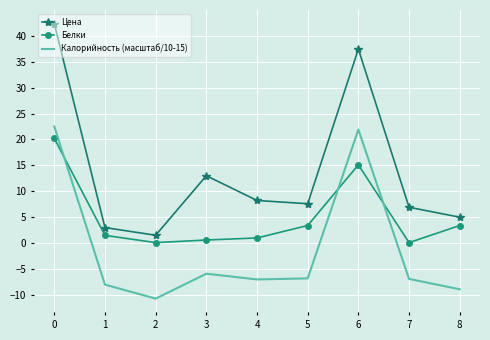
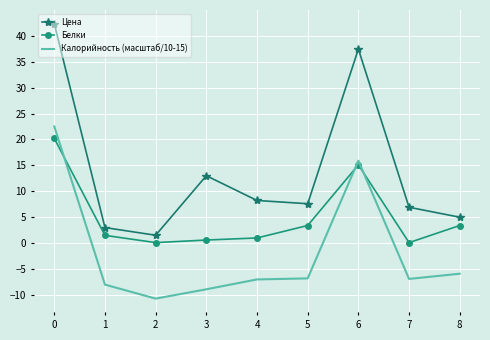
  {
    "Калорийность (масштаб/10-15)": {
      "0": 23,
      "1": -8,
      "2": -11,
-     "3": -6,
+     "3": -9,
      "4": -7,
      "5": -7,
-     "6": 22,
+     "6": 16,
      "7": -7,
-     "8": -9
+     "8": -6
    }
  }
